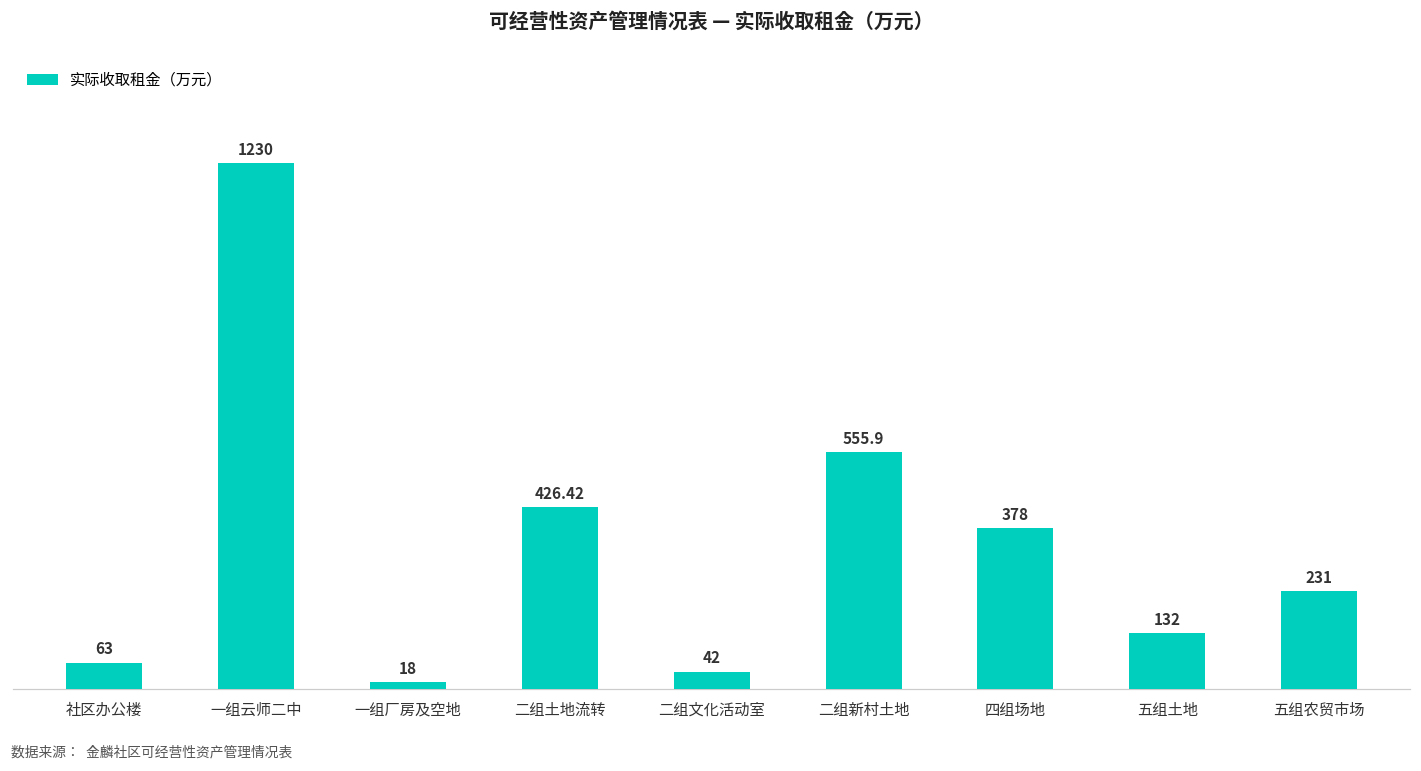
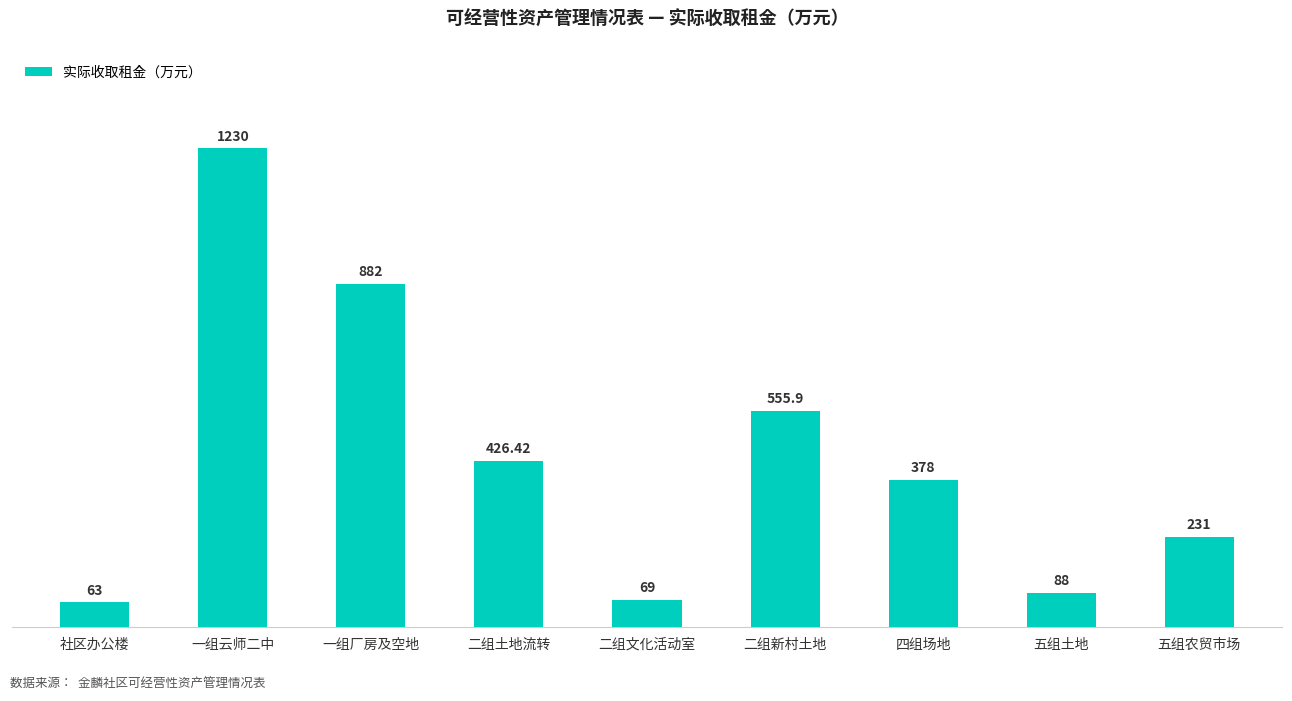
  {
    "社区办公楼": 63,
    "一组云师二中": 1230,
-   "一组厂房及空地": 18,
+   "一组厂房及空地": 882,
    "二组土地流转": 426.42,
-   "二组文化活动室": 42,
+   "二组文化活动室": 69,
    "二组新村土地": 555.9,
    "四组场地": 378,
-   "五组土地": 132,
+   "五组土地": 88,
    "五组农贸市场": 231
  }
